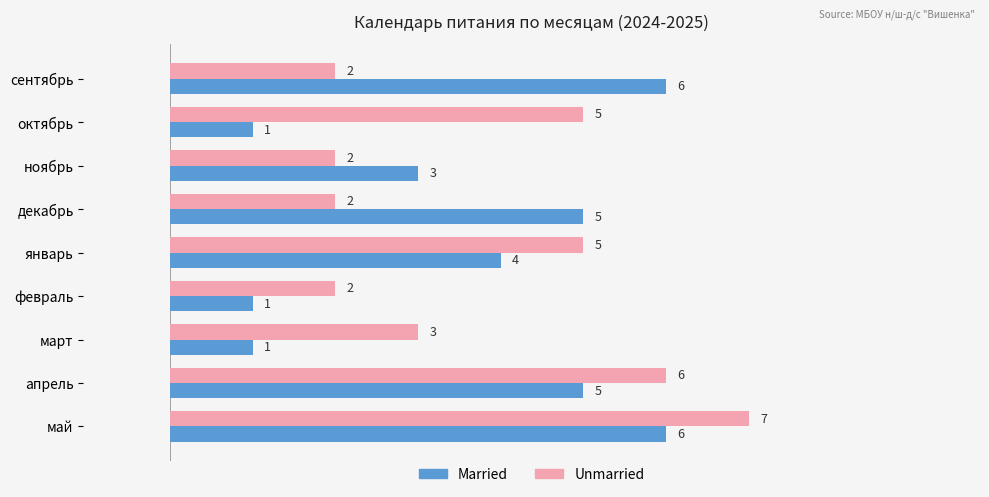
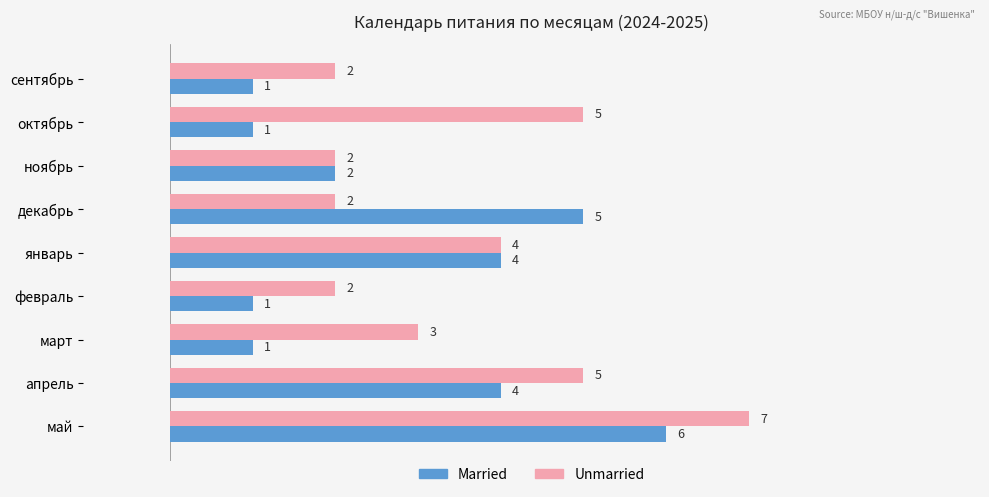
  {
    "Married": {
-     "сентябрь": 6,
+     "сентябрь": 1,
      "октябрь": 1,
-     "ноябрь": 3,
+     "ноябрь": 2,
      "декабрь": 5,
      "январь": 4,
      "февраль": 1,
      "март": 1,
-     "апрель": 5,
+     "апрель": 4,
      "май": 6
    },
    "Unmarried": {
      "сентябрь": 2,
      "октябрь": 5,
      "ноябрь": 2,
      "декабрь": 2,
-     "январь": 5,
+     "январь": 4,
      "февраль": 2,
      "март": 3,
-     "апрель": 6,
+     "апрель": 5,
      "май": 7
    }
  }
